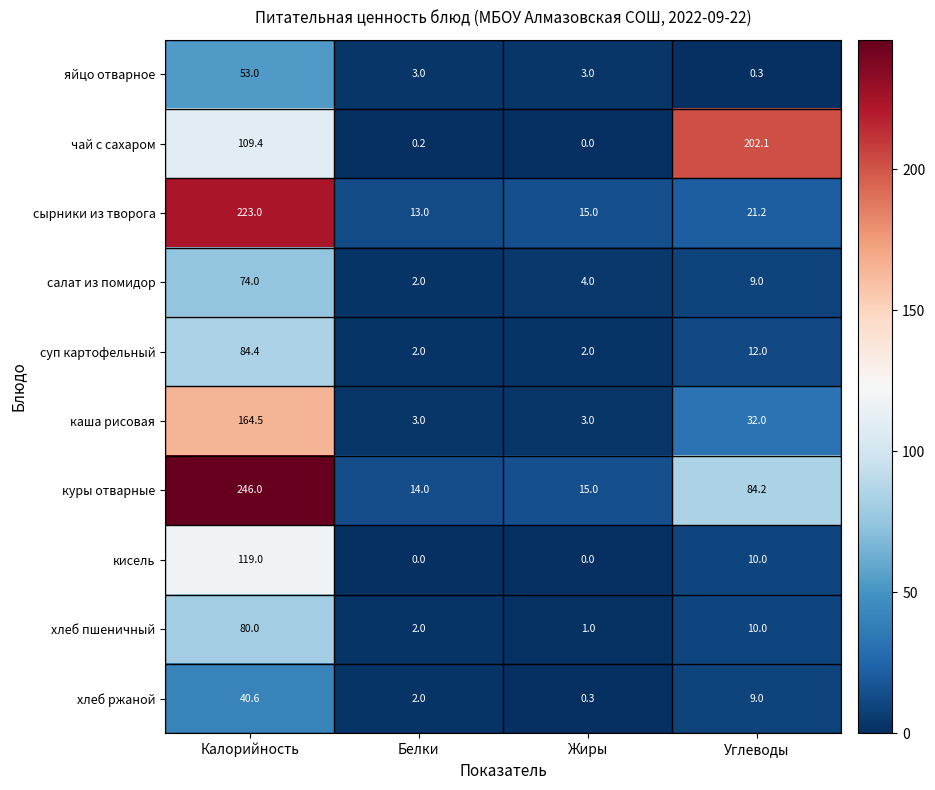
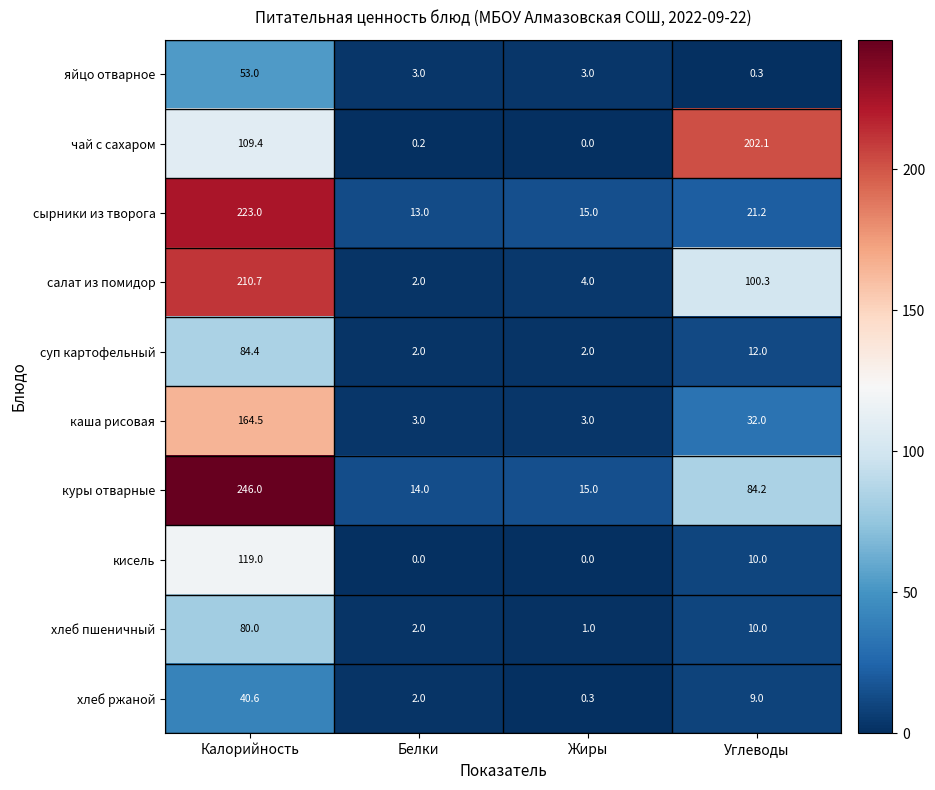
  {
    "яйцо отварное": {
      "Калорийность": 53.0,
      "Белки": 3.0,
      "Жиры": 3.0,
      "Углеводы": 0.3
    },
    "чай с сахаром": {
      "Калорийность": 109.4,
      "Белки": 0.2,
      "Жиры": 0.0,
      "Углеводы": 202.1
    },
    "сырники из творога": {
      "Калорийность": 223.0,
      "Белки": 13.0,
      "Жиры": 15.0,
      "Углеводы": 21.2
    },
    "салат из помидор": {
-     "Калорийность": 74.0,
+     "Калорийность": 210.7,
      "Белки": 2.0,
      "Жиры": 4.0,
-     "Углеводы": 9.0
+     "Углеводы": 100.3
    },
    "суп картофельный": {
      "Калорийность": 84.4,
      "Белки": 2.0,
      "Жиры": 2.0,
      "Углеводы": 12.0
    },
    "каша рисовая": {
      "Калорийность": 164.5,
      "Белки": 3.0,
      "Жиры": 3.0,
      "Углеводы": 32.0
    },
    "куры отварные": {
      "Калорийность": 246.0,
      "Белки": 14.0,
      "Жиры": 15.0,
      "Углеводы": 84.2
    },
    "кисель": {
      "Калорийность": 119.0,
      "Белки": 0.0,
      "Жиры": 0.0,
      "Углеводы": 10.0
    },
    "хлеб пшеничный": {
      "Калорийность": 80.0,
      "Белки": 2.0,
      "Жиры": 1.0,
      "Углеводы": 10.0
    },
    "хлеб ржаной": {
      "Калорийность": 40.6,
      "Белки": 2.0,
      "Жиры": 0.3,
      "Углеводы": 9.0
    }
  }
